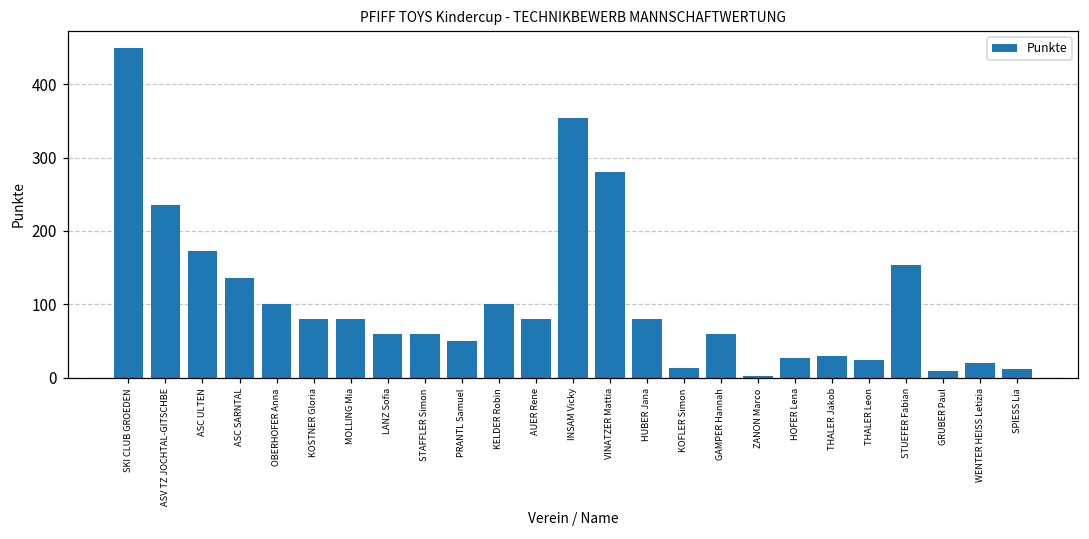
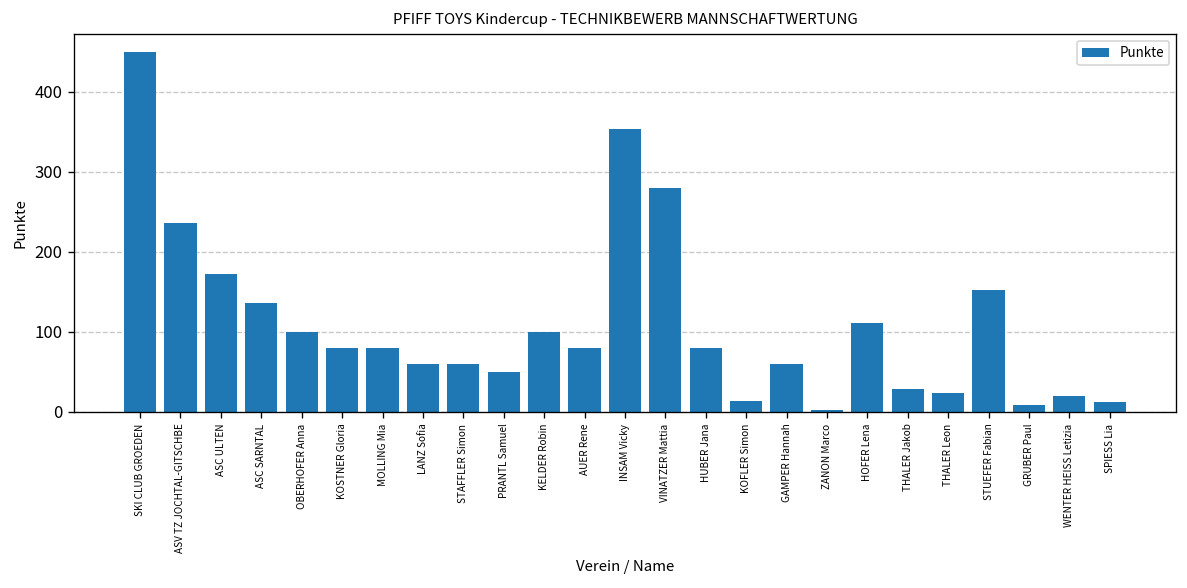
  {
    "SKI CLUB GROEDEN": 450,
    "ASV TZ JOCHTAL-GITSCHBE": 240,
    "ASC ULTEN": 170,
    "ASC SARNTAL": 140,
    "OBERHOFER Anna": 100,
    "KOSTNER Gloria": 80,
    "MOLLING Mia": 80,
    "LANZ Sofia": 60,
    "STAFFLER Simon": 60,
    "PRANTL Samuel": 50,
    "KELDER Robin": 100,
    "AUER Rene": 80,
    "INSAM Vicky": 350,
    "VINATZER Mattia": 280,
    "HUBER Jana": 80,
    "KOFLER Simon": 10,
    "GAMPER Hannah": 60,
-   "HOFER Lena": 30,
+   "HOFER Lena": 110,
    "THALER Jakob": 30,
    "THALER Leon": 20,
    "STUEFER Fabian": 150,
    "GRUBER Paul": 10,
    "WENTER HEISS Letizia": 20,
    "SPIESS Lia": 10
  }
